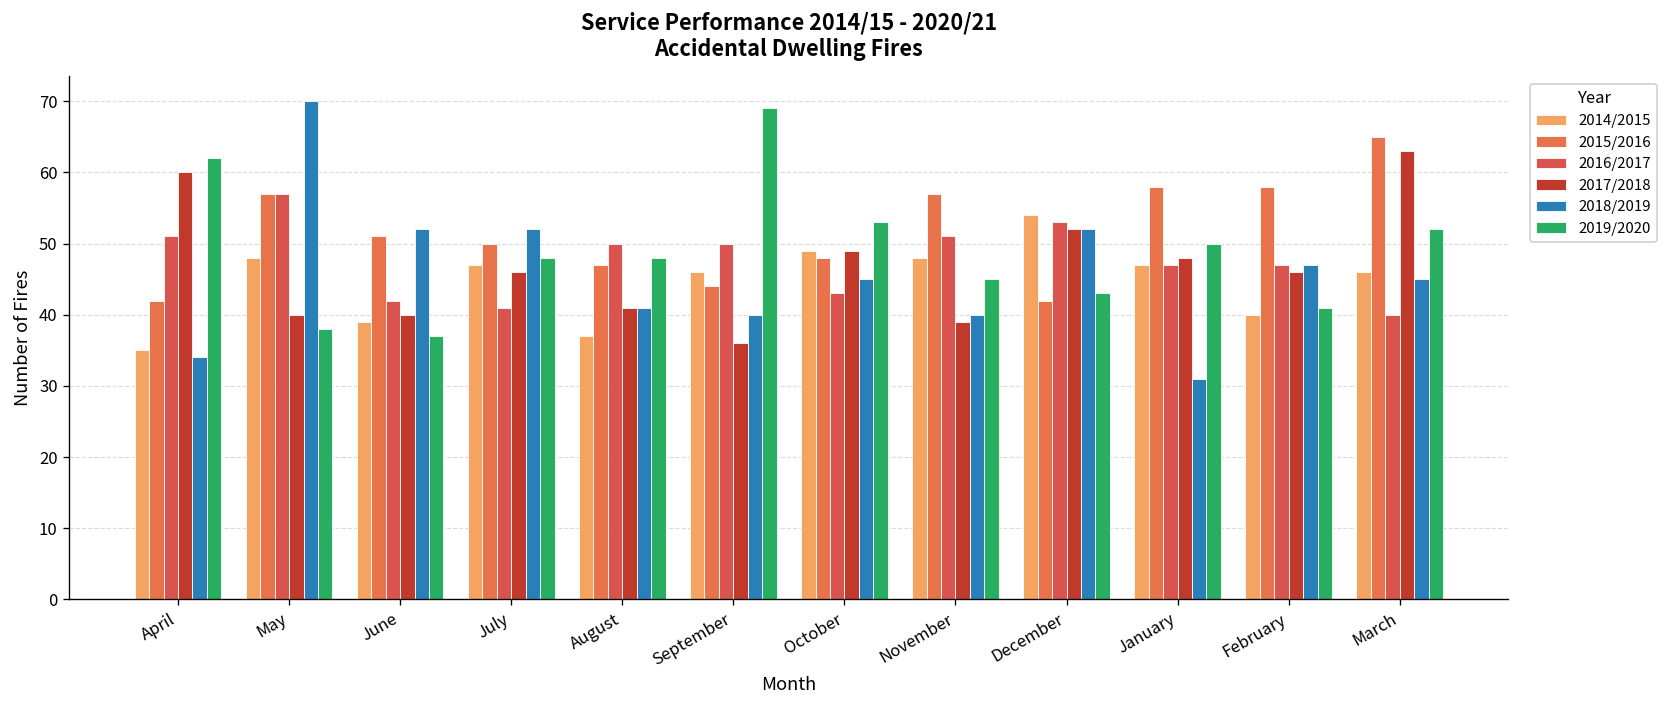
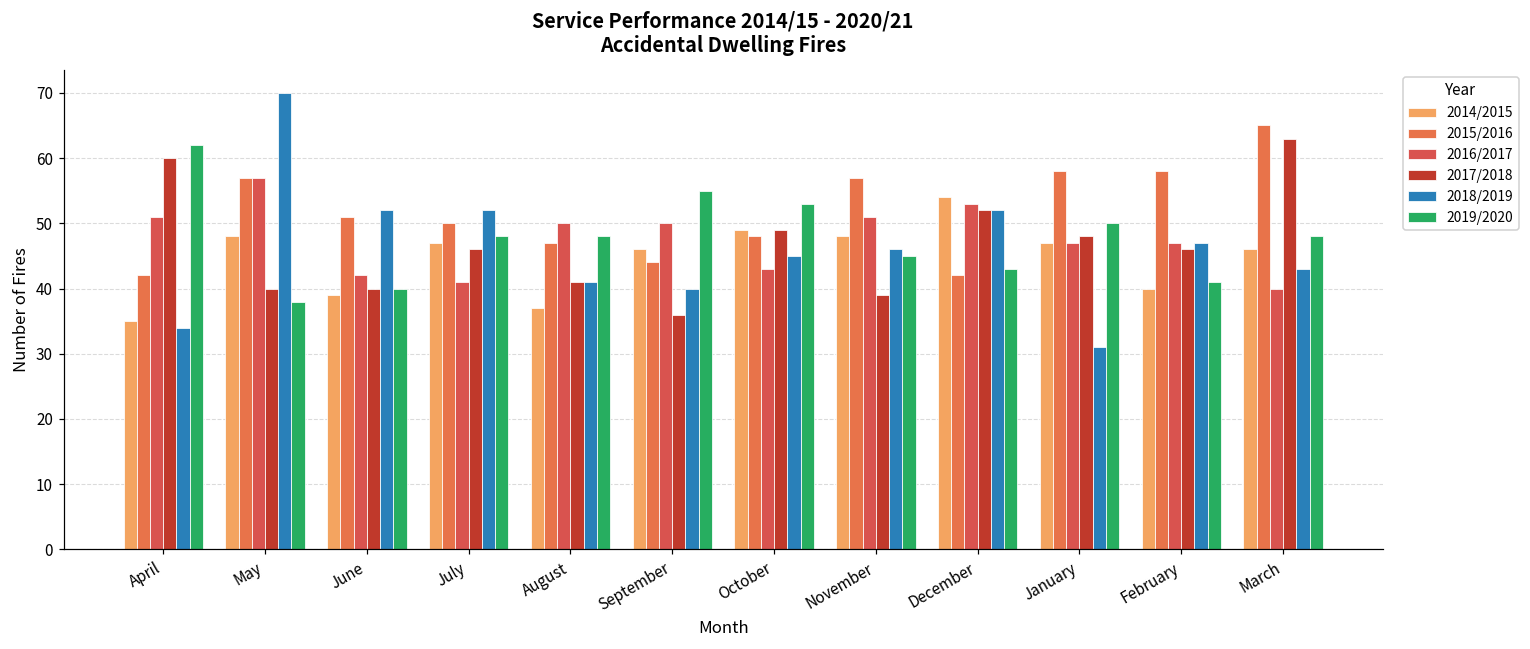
  {
    "2018/2019": {
      "April": 34,
      "May": 70,
      "June": 52,
      "July": 52,
      "August": 41,
      "September": 40,
      "October": 45,
-     "November": 40,
+     "November": 46,
      "December": 52,
      "January": 31,
      "February": 47,
-     "March": 45
+     "March": 43
    },
    "2019/2020": {
      "April": 62,
      "May": 38,
-     "June": 37,
+     "June": 40,
      "July": 48,
      "August": 48,
-     "September": 69,
+     "September": 55,
      "October": 53,
      "November": 45,
      "December": 43,
      "January": 50,
      "February": 41,
-     "March": 52
+     "March": 48
    }
  }
